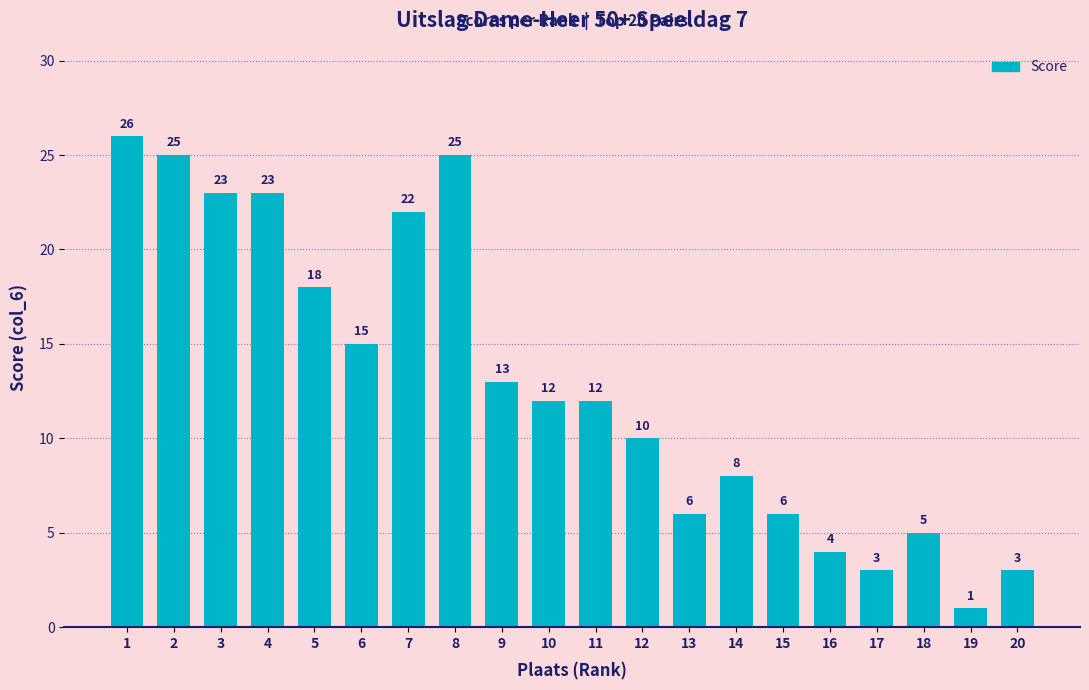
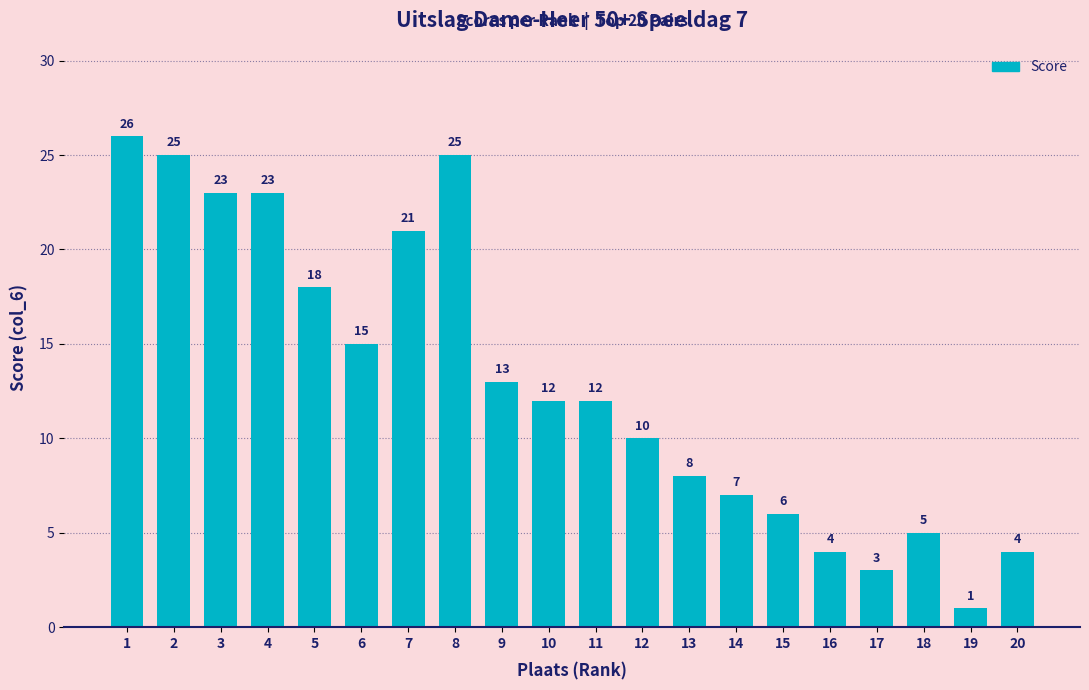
  {
    "1": 26,
    "2": 25,
    "3": 23,
    "4": 23,
    "5": 18,
    "6": 15,
-   "7": 22,
+   "7": 21,
    "8": 25,
    "9": 13,
    "10": 12,
    "11": 12,
    "12": 10,
-   "13": 6,
-   "14": 8,
+   "13": 8,
+   "14": 7,
    "15": 6,
    "16": 4,
    "17": 3,
    "18": 5,
    "19": 1,
-   "20": 3
+   "20": 4
  }
